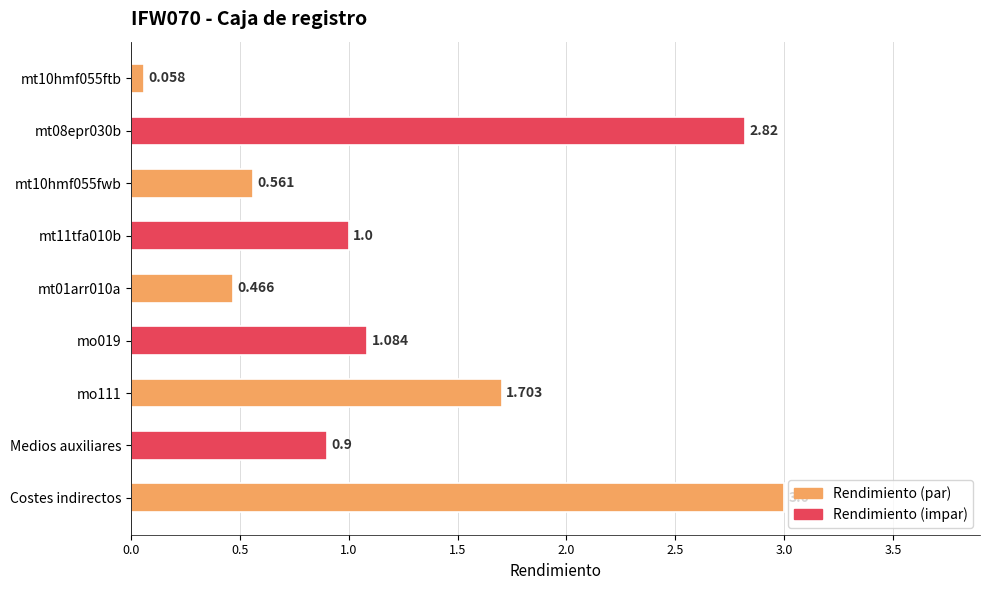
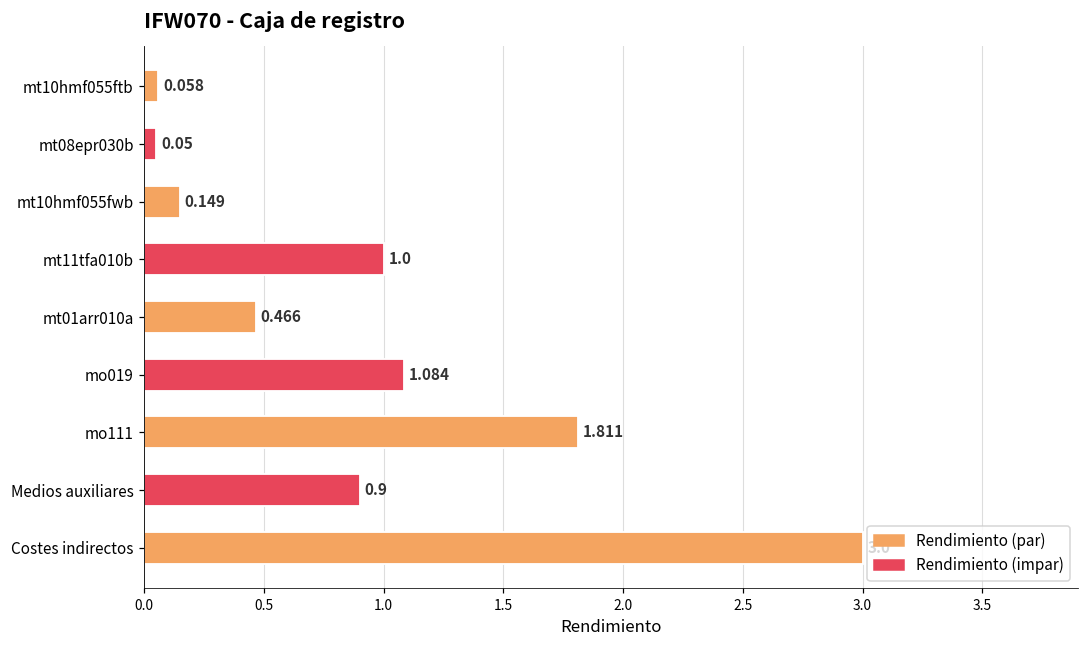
  {
    "mt10hmf055ftb": 0.058,
-   "mt08epr030b": 2.82,
-   "mt10hmf055fwb": 0.561,
+   "mt08epr030b": 0.05,
+   "mt10hmf055fwb": 0.149,
    "mt11tfa010b": 1.0,
    "mt01arr010a": 0.466,
    "mo019": 1.084,
-   "mo111": 1.703,
+   "mo111": 1.811,
    "Medios auxiliares": 0.9
  }
